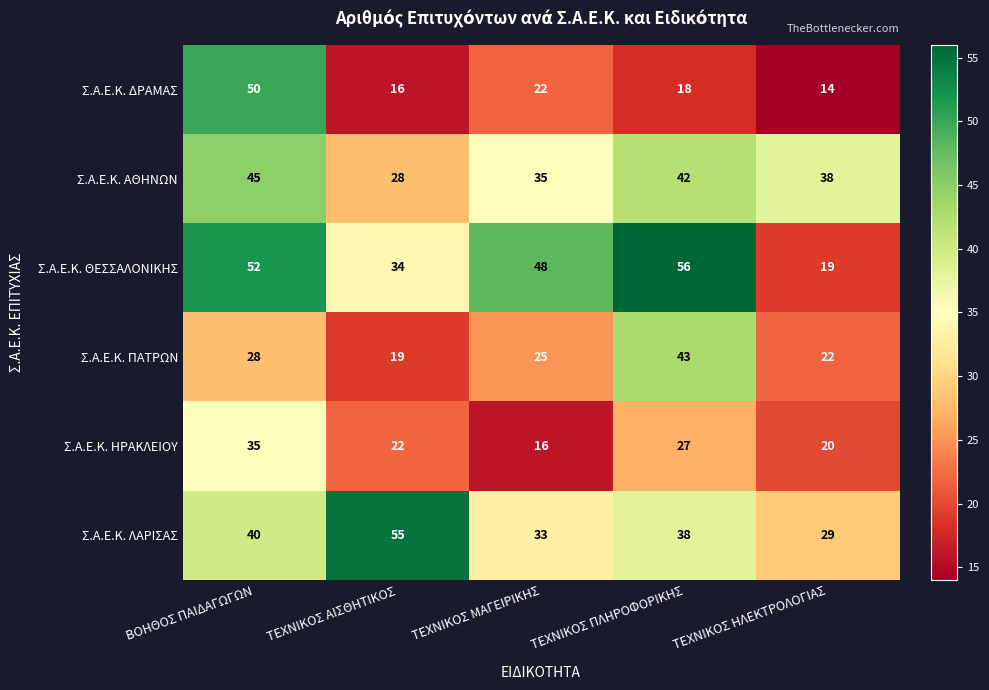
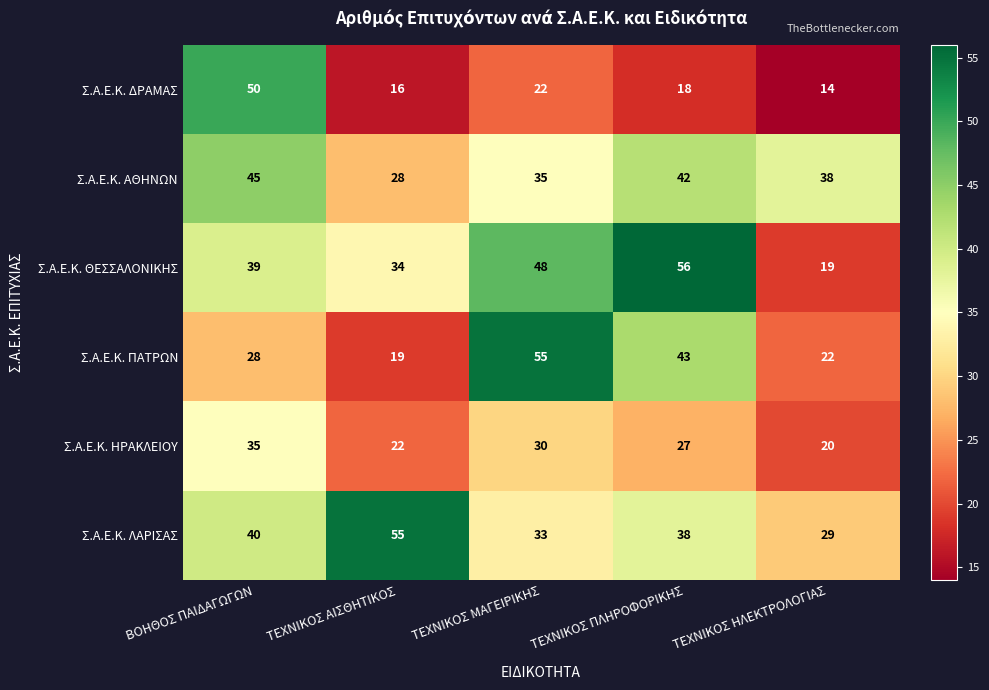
  {
    "Σ.Α.Ε.Κ. ΔΡΑΜΑΣ": {
      "ΒΟΗΘΟΣ ΠΑΙΔΑΓΩΓΩΝ": 50,
      "ΤΕΧΝΙΚΟΣ ΑΙΣΘΗΤΙΚΟΣ": 16,
      "ΤΕΧΝΙΚΟΣ ΜΑΓΕΙΡΙΚΗΣ": 22,
      "ΤΕΧΝΙΚΟΣ ΠΛΗΡΟΦΟΡΙΚΗΣ": 18,
      "ΤΕΧΝΙΚΟΣ ΗΛΕΚΤΡΟΛΟΓΙΑΣ": 14
    },
    "Σ.Α.Ε.Κ. ΑΘΗΝΩΝ": {
      "ΒΟΗΘΟΣ ΠΑΙΔΑΓΩΓΩΝ": 45,
      "ΤΕΧΝΙΚΟΣ ΑΙΣΘΗΤΙΚΟΣ": 28,
      "ΤΕΧΝΙΚΟΣ ΜΑΓΕΙΡΙΚΗΣ": 35,
      "ΤΕΧΝΙΚΟΣ ΠΛΗΡΟΦΟΡΙΚΗΣ": 42,
      "ΤΕΧΝΙΚΟΣ ΗΛΕΚΤΡΟΛΟΓΙΑΣ": 38
    },
    "Σ.Α.Ε.Κ. ΘΕΣΣΑΛΟΝΙΚΗΣ": {
-     "ΒΟΗΘΟΣ ΠΑΙΔΑΓΩΓΩΝ": 52,
+     "ΒΟΗΘΟΣ ΠΑΙΔΑΓΩΓΩΝ": 39,
      "ΤΕΧΝΙΚΟΣ ΑΙΣΘΗΤΙΚΟΣ": 34,
      "ΤΕΧΝΙΚΟΣ ΜΑΓΕΙΡΙΚΗΣ": 48,
      "ΤΕΧΝΙΚΟΣ ΠΛΗΡΟΦΟΡΙΚΗΣ": 56,
      "ΤΕΧΝΙΚΟΣ ΗΛΕΚΤΡΟΛΟΓΙΑΣ": 19
    },
    "Σ.Α.Ε.Κ. ΠΑΤΡΩΝ": {
      "ΒΟΗΘΟΣ ΠΑΙΔΑΓΩΓΩΝ": 28,
      "ΤΕΧΝΙΚΟΣ ΑΙΣΘΗΤΙΚΟΣ": 19,
-     "ΤΕΧΝΙΚΟΣ ΜΑΓΕΙΡΙΚΗΣ": 25,
+     "ΤΕΧΝΙΚΟΣ ΜΑΓΕΙΡΙΚΗΣ": 55,
      "ΤΕΧΝΙΚΟΣ ΠΛΗΡΟΦΟΡΙΚΗΣ": 43,
      "ΤΕΧΝΙΚΟΣ ΗΛΕΚΤΡΟΛΟΓΙΑΣ": 22
    },
    "Σ.Α.Ε.Κ. ΗΡΑΚΛΕΙΟΥ": {
      "ΒΟΗΘΟΣ ΠΑΙΔΑΓΩΓΩΝ": 35,
      "ΤΕΧΝΙΚΟΣ ΑΙΣΘΗΤΙΚΟΣ": 22,
-     "ΤΕΧΝΙΚΟΣ ΜΑΓΕΙΡΙΚΗΣ": 16,
+     "ΤΕΧΝΙΚΟΣ ΜΑΓΕΙΡΙΚΗΣ": 30,
      "ΤΕΧΝΙΚΟΣ ΠΛΗΡΟΦΟΡΙΚΗΣ": 27,
      "ΤΕΧΝΙΚΟΣ ΗΛΕΚΤΡΟΛΟΓΙΑΣ": 20
    },
    "Σ.Α.Ε.Κ. ΛΑΡΙΣΑΣ": {
      "ΒΟΗΘΟΣ ΠΑΙΔΑΓΩΓΩΝ": 40,
      "ΤΕΧΝΙΚΟΣ ΑΙΣΘΗΤΙΚΟΣ": 55,
      "ΤΕΧΝΙΚΟΣ ΜΑΓΕΙΡΙΚΗΣ": 33,
      "ΤΕΧΝΙΚΟΣ ΠΛΗΡΟΦΟΡΙΚΗΣ": 38,
      "ΤΕΧΝΙΚΟΣ ΗΛΕΚΤΡΟΛΟΓΙΑΣ": 29
    }
  }
